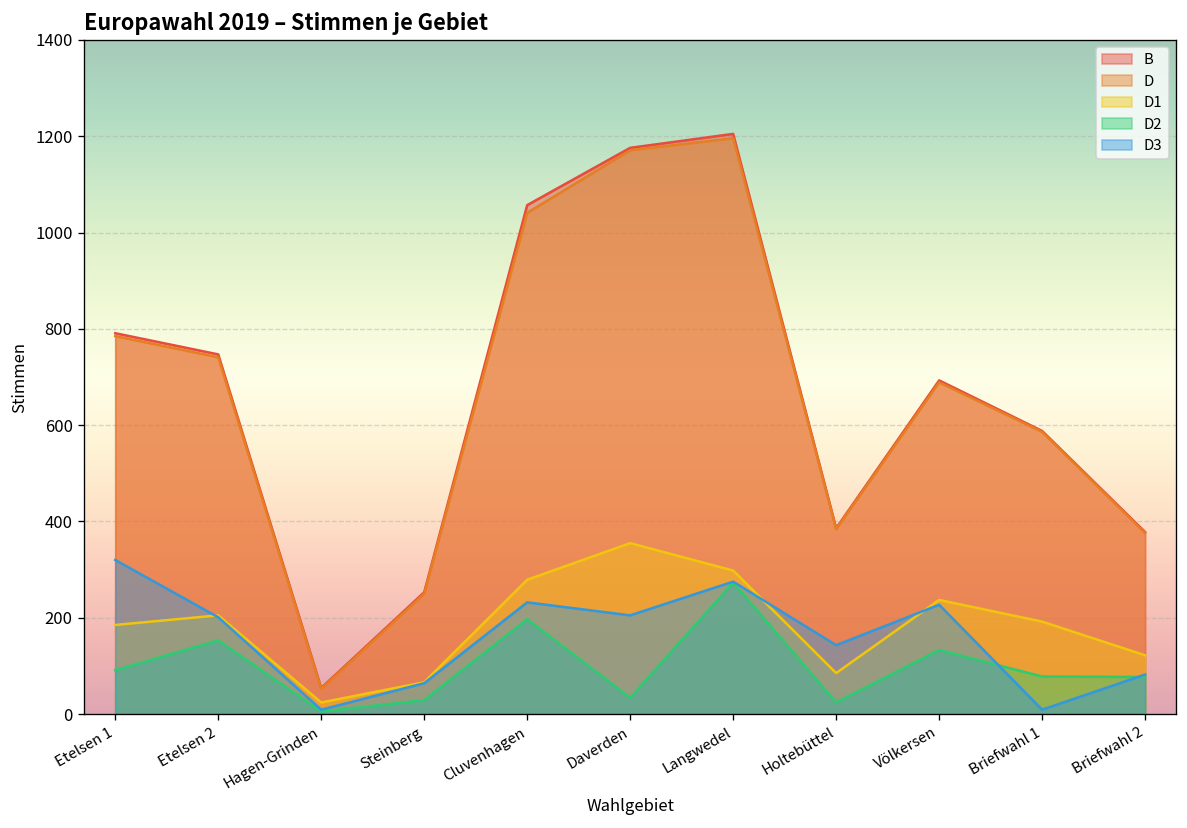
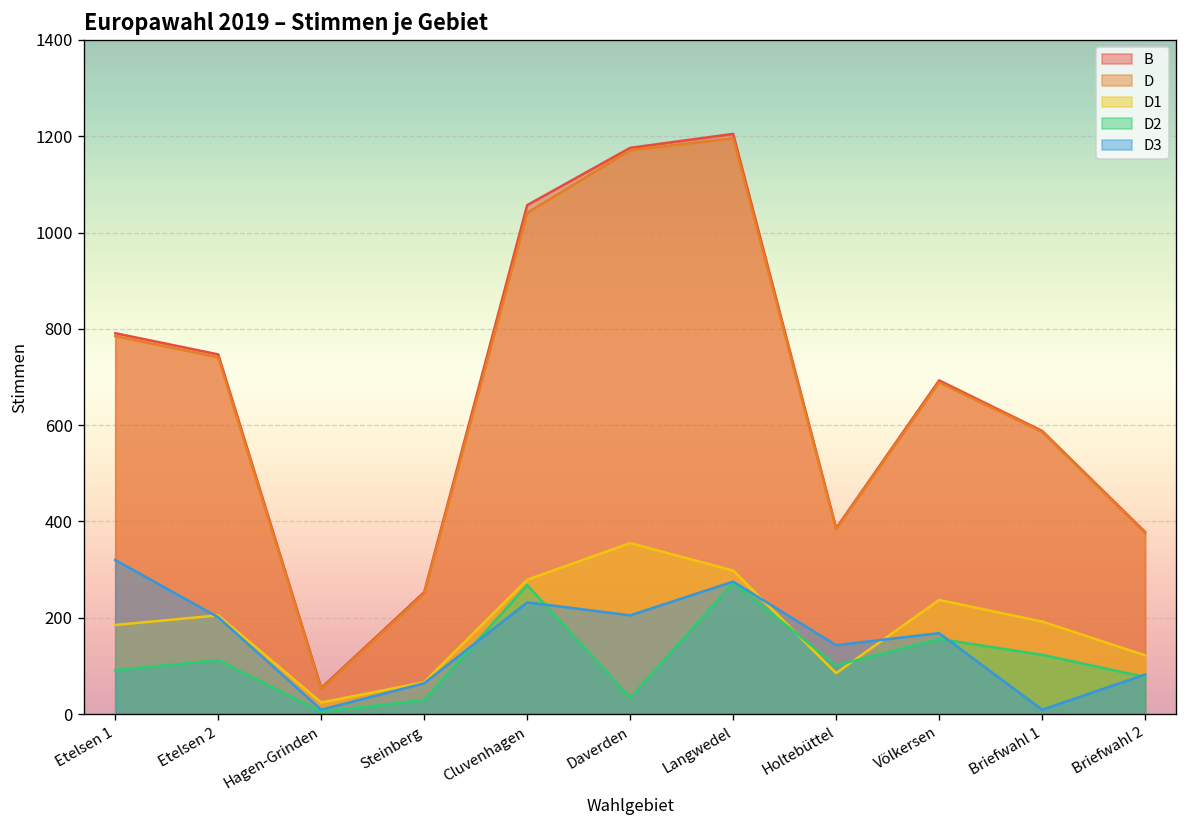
  {
    "D2": {
      "Etelsen 1": 90,
-     "Etelsen 2": 150,
+     "Etelsen 2": 110,
      "Steinberg": 30,
-     "Cluvenhagen": 200,
+     "Cluvenhagen": 270,
      "Daverden": 30,
-     "Holtebüttel": 20,
-     "Völkersen": 130,
-     "Briefwahl 1": 80
+     "Holtebüttel": 100,
+     "Völkersen": 160,
+     "Briefwahl 1": 120
    },
    "D3": {
      "Etelsen 1": 320,
      "Cluvenhagen": 230,
      "Daverden": 210,
      "Holtebüttel": 140,
-     "Völkersen": 230,
+     "Völkersen": 170,
      "Briefwahl 1": 10
    }
  }
